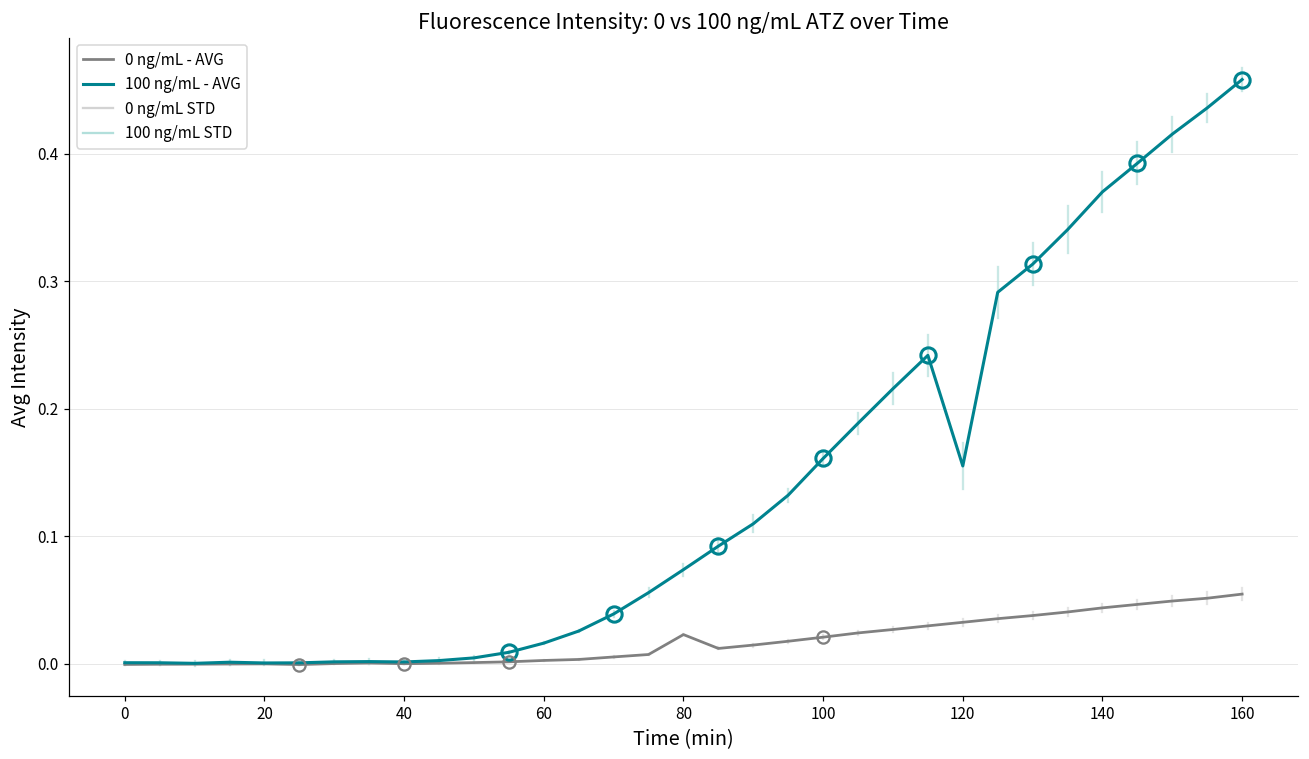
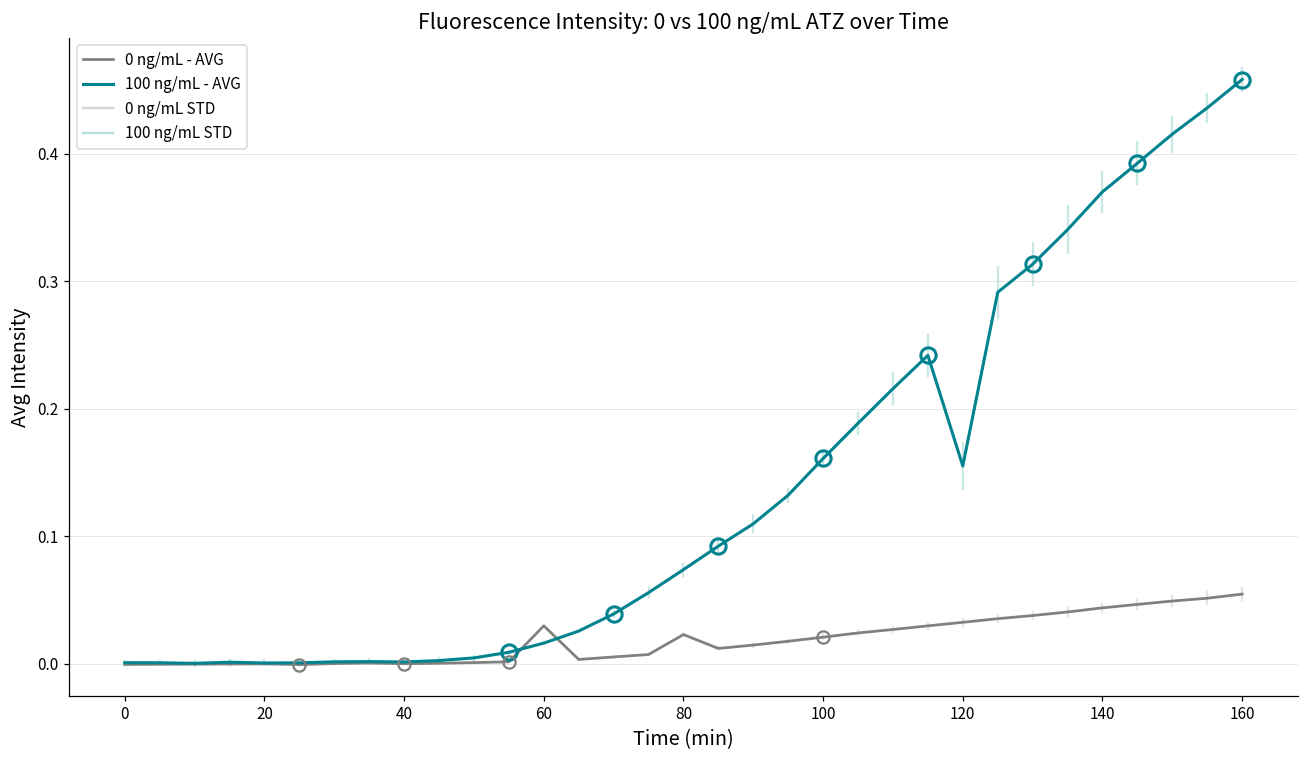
  {
    "0 ng/mL - AVG": {
-     "60": 0.003,
+     "60": 0.030,
      "120": 0.032,
      "140": 0.044,
      "160": 0.055
    },
    "100 ng/mL - AVG": {
      "80": 0.074,
      "120": 0.155,
      "140": 0.370
    }
  }
